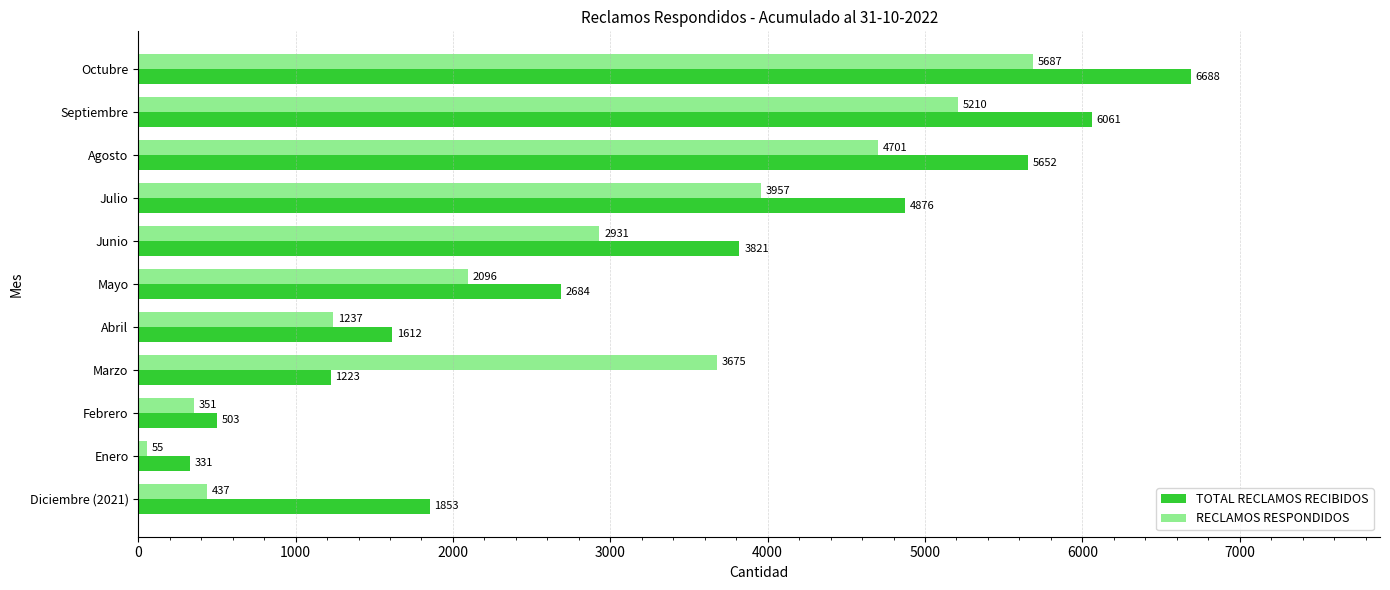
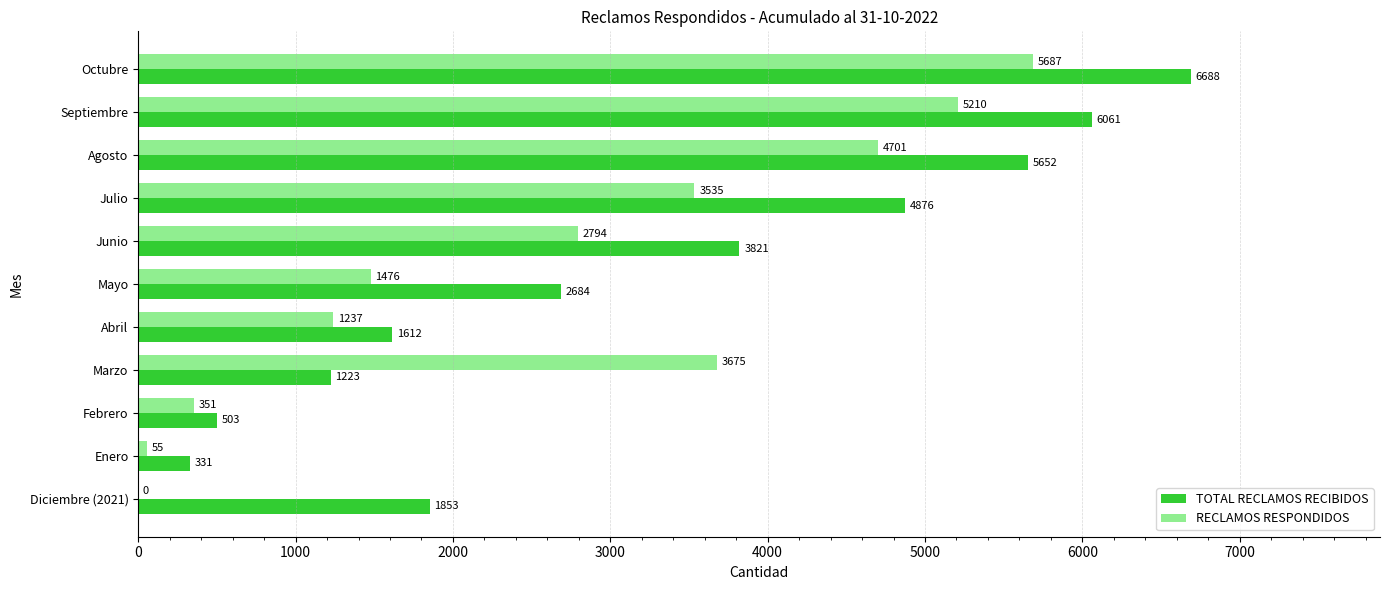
  {
    "TOTAL RECLAMOS RECIBIDOS": {
      "Octubre": 6688,
      "Septiembre": 6061,
      "Agosto": 5652,
      "Julio": 4876,
      "Junio": 3821,
      "Mayo": 2684,
      "Abril": 1612,
      "Marzo": 1223,
      "Febrero": 503,
      "Enero": 331,
      "Diciembre (2021)": 1853
    },
    "RECLAMOS RESPONDIDOS": {
      "Octubre": 5687,
      "Septiembre": 5210,
      "Agosto": 4701,
-     "Julio": 3957,
-     "Junio": 2931,
-     "Mayo": 2096,
+     "Julio": 3535,
+     "Junio": 2794,
+     "Mayo": 1476,
      "Abril": 1237,
      "Marzo": 3675,
      "Febrero": 351,
      "Enero": 55,
-     "Diciembre (2021)": 437
+     "Diciembre (2021)": 0
    }
  }
